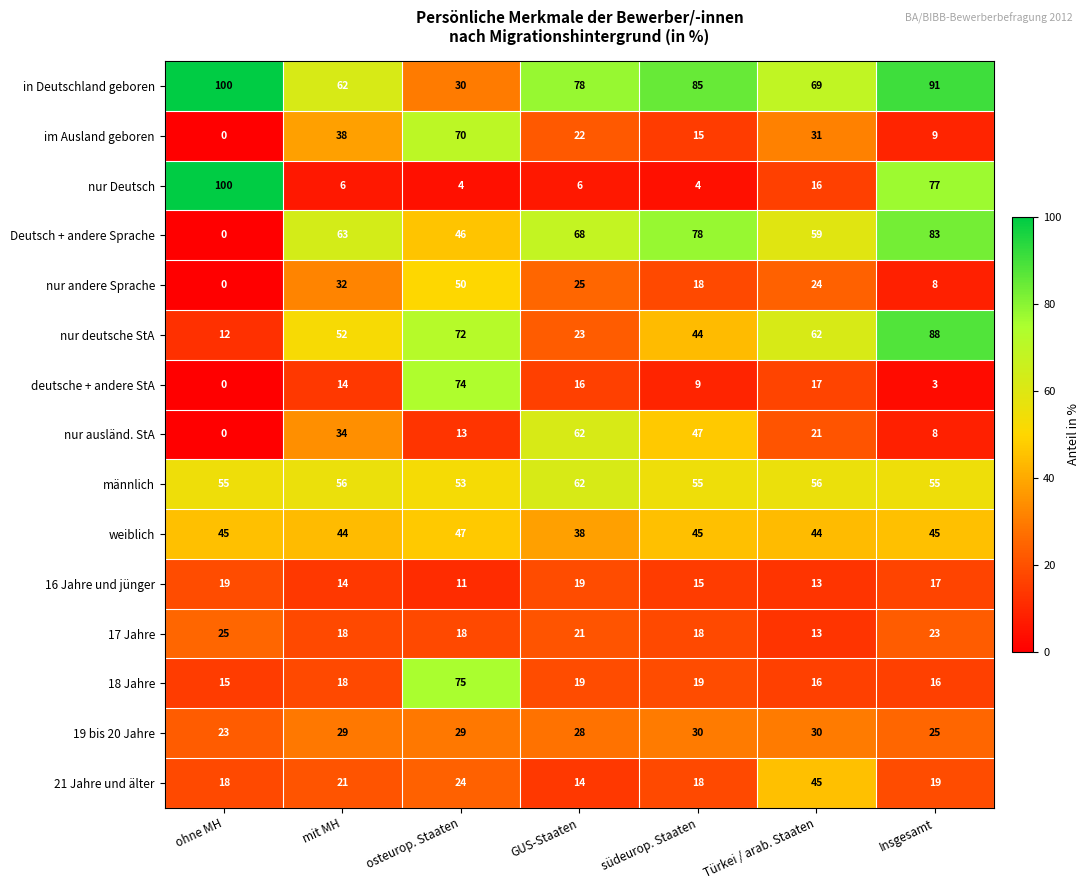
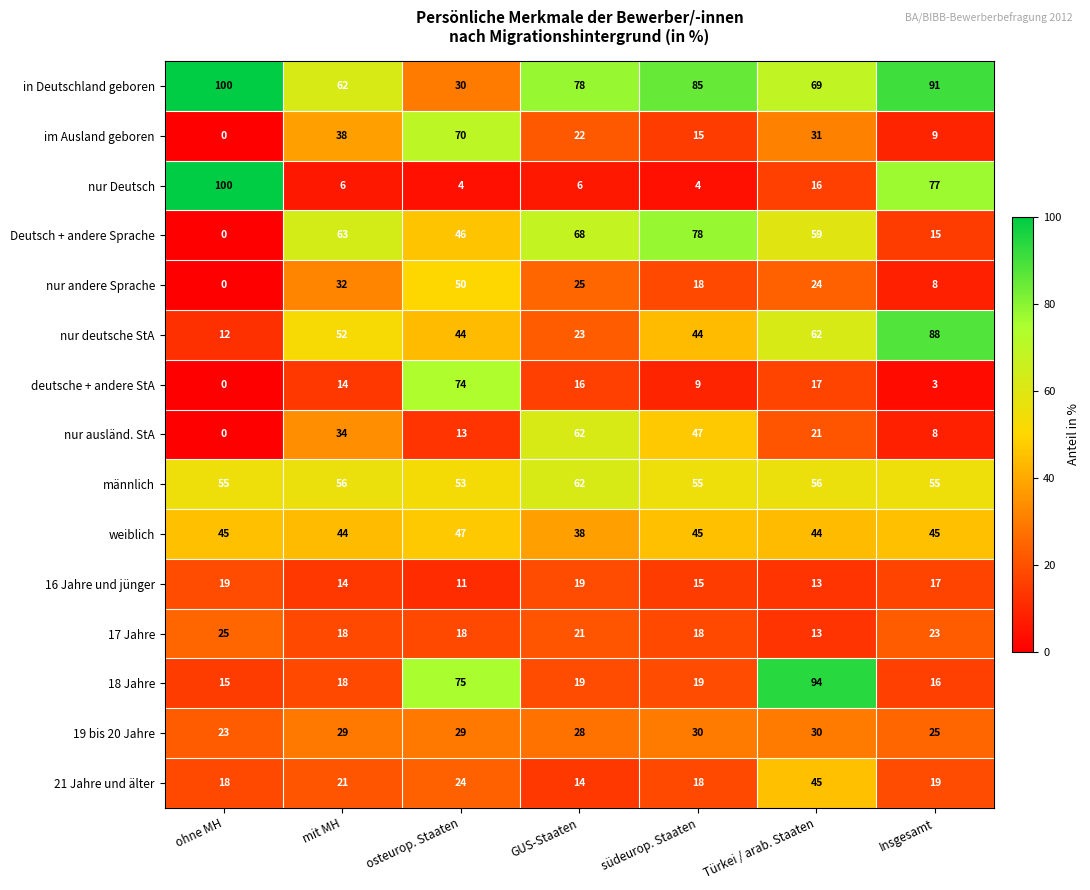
  {
    "in Deutschland geboren": {
      "ohne MH": 100,
      "mit MH": 62,
      "osteurop. Staaten": 30,
      "GUS-Staaten": 78,
      "südeurop. Staaten": 85,
      "Türkei / arab. Staaten": 69,
      "Insgesamt": 91
    },
    "im Ausland geboren": {
      "ohne MH": 0,
      "mit MH": 38,
      "osteurop. Staaten": 70,
      "GUS-Staaten": 22,
      "südeurop. Staaten": 15,
      "Türkei / arab. Staaten": 31,
      "Insgesamt": 9
    },
    "nur Deutsch": {
      "ohne MH": 100,
      "mit MH": 6,
      "osteurop. Staaten": 4,
      "GUS-Staaten": 6,
      "südeurop. Staaten": 4,
      "Türkei / arab. Staaten": 16,
      "Insgesamt": 77
    },
    "Deutsch + andere Sprache": {
      "ohne MH": 0,
      "mit MH": 63,
      "osteurop. Staaten": 46,
      "GUS-Staaten": 68,
      "südeurop. Staaten": 78,
      "Türkei / arab. Staaten": 59,
-     "Insgesamt": 83
+     "Insgesamt": 15
    },
    "nur andere Sprache": {
      "ohne MH": 0,
      "mit MH": 32,
      "osteurop. Staaten": 50,
      "GUS-Staaten": 25,
      "südeurop. Staaten": 18,
      "Türkei / arab. Staaten": 24,
      "Insgesamt": 8
    },
    "nur deutsche StA": {
      "ohne MH": 12,
      "mit MH": 52,
-     "osteurop. Staaten": 72,
+     "osteurop. Staaten": 44,
      "GUS-Staaten": 23,
      "südeurop. Staaten": 44,
      "Türkei / arab. Staaten": 62,
      "Insgesamt": 88
    },
    "deutsche + andere StA": {
      "ohne MH": 0,
      "mit MH": 14,
      "osteurop. Staaten": 74,
      "GUS-Staaten": 16,
      "südeurop. Staaten": 9,
      "Türkei / arab. Staaten": 17,
      "Insgesamt": 3
    },
    "nur ausländ. StA": {
      "ohne MH": 0,
      "mit MH": 34,
      "osteurop. Staaten": 13,
      "GUS-Staaten": 62,
      "südeurop. Staaten": 47,
      "Türkei / arab. Staaten": 21,
      "Insgesamt": 8
    },
    "männlich": {
      "ohne MH": 55,
      "mit MH": 56,
      "osteurop. Staaten": 53,
      "GUS-Staaten": 62,
      "südeurop. Staaten": 55,
      "Türkei / arab. Staaten": 56,
      "Insgesamt": 55
    },
    "weiblich": {
      "ohne MH": 45,
      "mit MH": 44,
      "osteurop. Staaten": 47,
      "GUS-Staaten": 38,
      "südeurop. Staaten": 45,
      "Türkei / arab. Staaten": 44,
      "Insgesamt": 45
    },
    "16 Jahre und jünger": {
      "ohne MH": 19,
      "mit MH": 14,
      "osteurop. Staaten": 11,
      "GUS-Staaten": 19,
      "südeurop. Staaten": 15,
      "Türkei / arab. Staaten": 13,
      "Insgesamt": 17
    },
    "17 Jahre": {
      "ohne MH": 25,
      "mit MH": 18,
      "osteurop. Staaten": 18,
      "GUS-Staaten": 21,
      "südeurop. Staaten": 18,
      "Türkei / arab. Staaten": 13,
      "Insgesamt": 23
    },
    "18 Jahre": {
      "ohne MH": 15,
      "mit MH": 18,
      "osteurop. Staaten": 75,
      "GUS-Staaten": 19,
      "südeurop. Staaten": 19,
-     "Türkei / arab. Staaten": 16,
+     "Türkei / arab. Staaten": 94,
      "Insgesamt": 16
    },
    "19 bis 20 Jahre": {
      "ohne MH": 23,
      "mit MH": 29,
      "osteurop. Staaten": 29,
      "GUS-Staaten": 28,
      "südeurop. Staaten": 30,
      "Türkei / arab. Staaten": 30,
      "Insgesamt": 25
    },
    "21 Jahre und älter": {
      "ohne MH": 18,
      "mit MH": 21,
      "osteurop. Staaten": 24,
      "GUS-Staaten": 14,
      "südeurop. Staaten": 18,
      "Türkei / arab. Staaten": 45,
      "Insgesamt": 19
    }
  }
